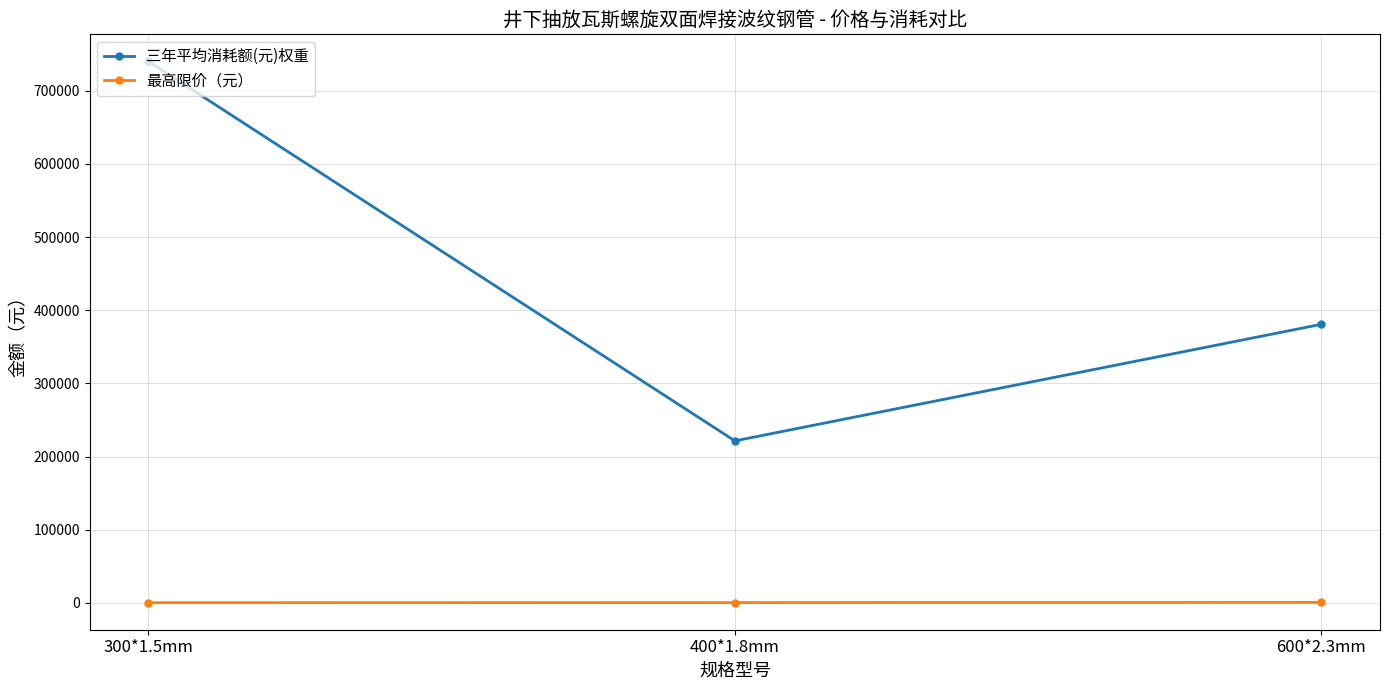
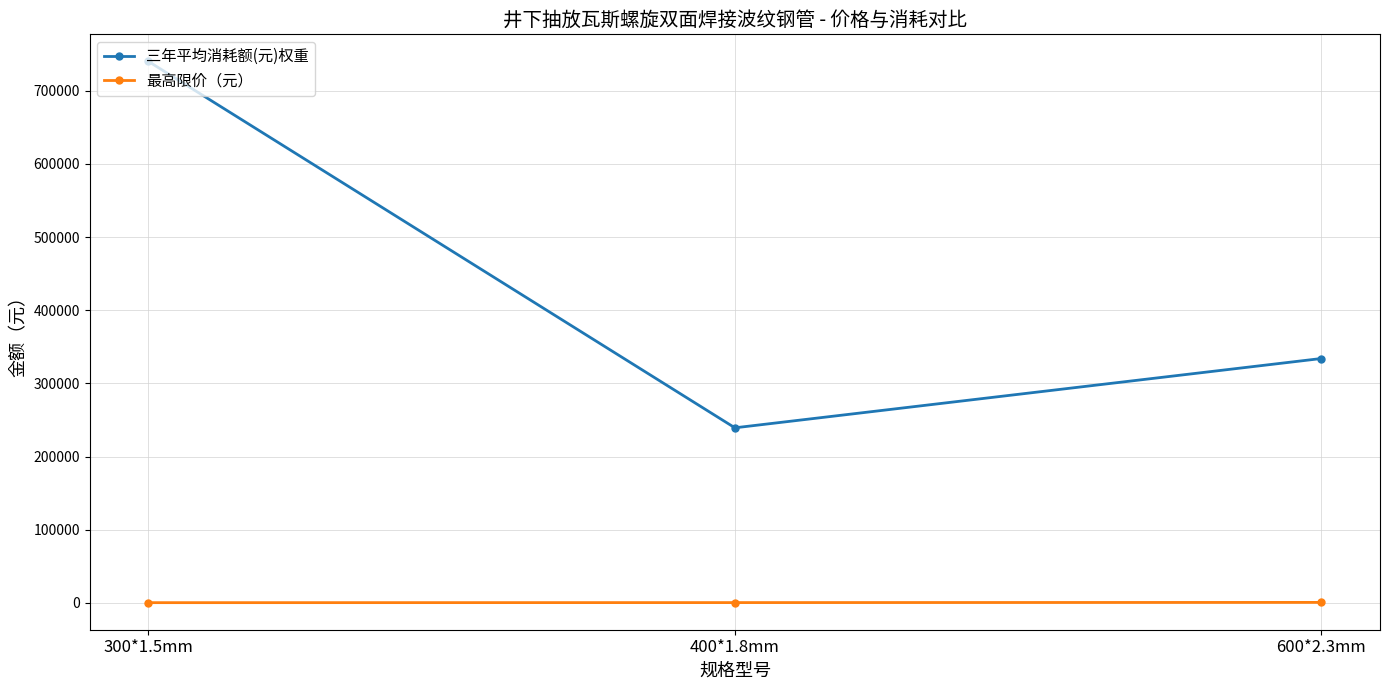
  {
    "三年平均消耗额(元)权重": {
-     "400*1.8mm": 220000,
-     "600*2.3mm": 380000
+     "400*1.8mm": 240000,
+     "600*2.3mm": 330000
    },
    "最高限价（元）": {
      "300*1.5mm": 0,
      "400*1.8mm": 0,
      "600*2.3mm": 0
    }
  }
